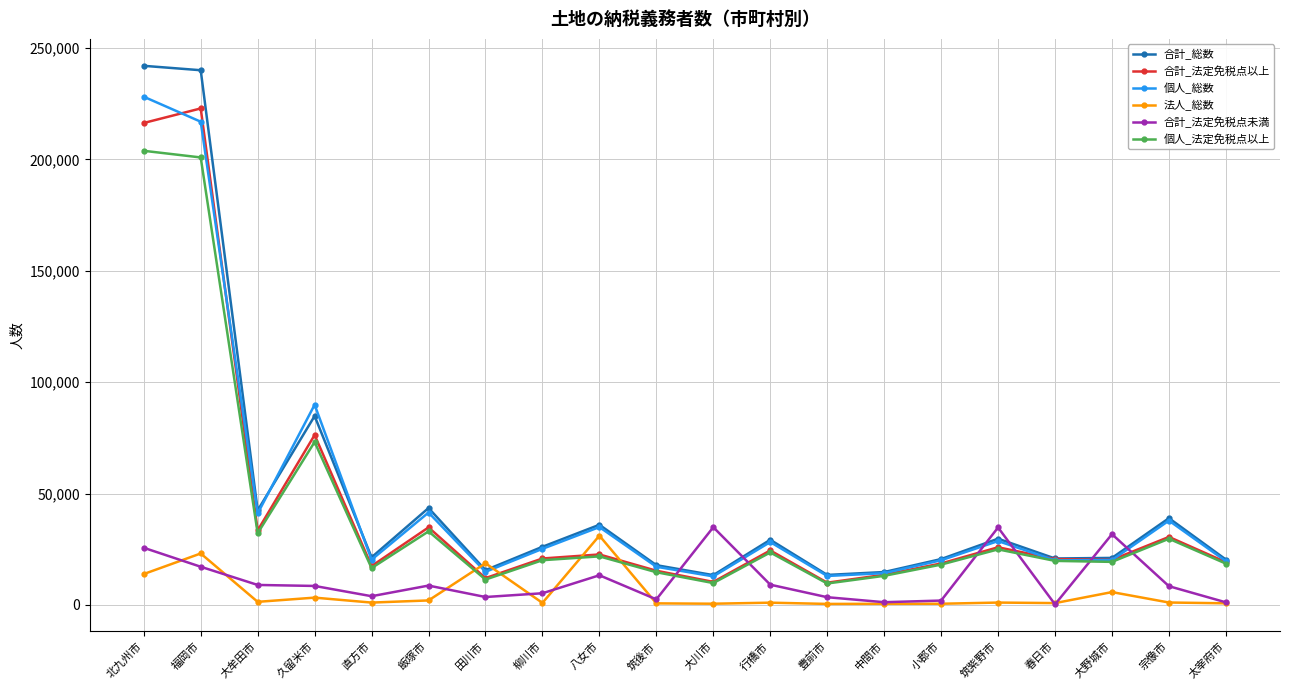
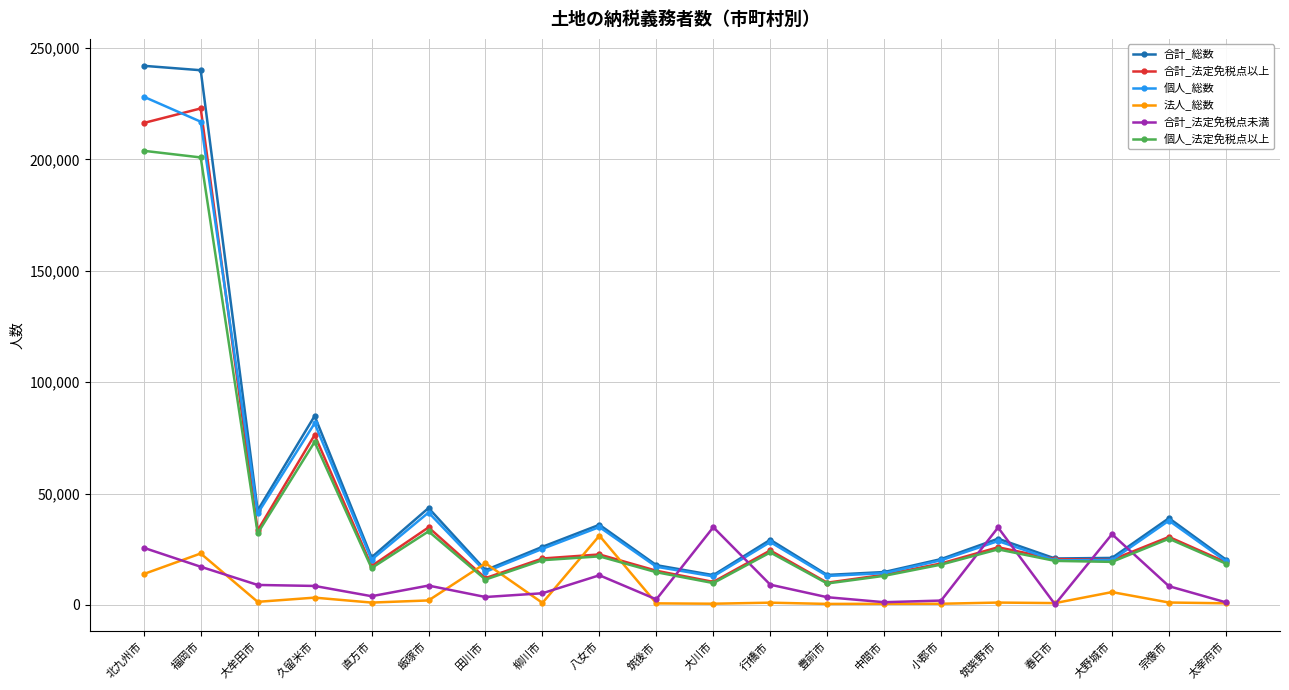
  {
    "合計_総数": {
      "北九州市": "242,000",
      "福岡市": "240,000",
      "大牟田市": "42,000",
      "久留米市": "85,000",
      "飯塚市": "44,000"
    },
    "合計_法定免税点以上": {
      "北九州市": "216,000",
      "福岡市": "223,000",
      "大牟田市": "33,000",
      "久留米市": "76,000",
      "飯塚市": "35,000"
    },
    "個人_総数": {
      "北九州市": "228,000",
      "福岡市": "217,000",
      "大牟田市": "41,000",
-     "久留米市": "90,000",
+     "久留米市": "82,000",
      "飯塚市": "41,000"
    },
    "法人_総数": {
      "北九州市": "14,000",
      "福岡市": "23,000",
      "大牟田市": "1,000",
      "久留米市": "3,000",
      "直方市": "1,000",
      "飯塚市": "2,000",
      "田川市": "19,000",
      "柳川市": "1,000",
      "八女市": "31,000",
      "筑後市": "1,000",
      "大川市": "1,000",
      "行橋市": "1,000",
      "豊前市": "0",
      "小郡市": "1,000",
      "筑紫野市": "1,000",
      "大野城市": "6,000",
      "宗像市": "1,000"
    },
    "合計_法定免税点未満": {
      "北九州市": "26,000",
      "福岡市": "17,000",
      "大牟田市": "9,000",
      "久留米市": "9,000",
      "直方市": "4,000",
      "飯塚市": "9,000",
      "田川市": "4,000",
      "柳川市": "5,000",
      "八女市": "13,000",
      "筑後市": "3,000",
      "大川市": "35,000",
      "行橋市": "9,000",
      "豊前市": "3,000",
      "小郡市": "2,000",
      "筑紫野市": "35,000",
      "大野城市": "32,000",
      "宗像市": "8,000"
    },
    "個人_法定免税点以上": {
      "北九州市": "204,000",
      "福岡市": "201,000",
      "大牟田市": "32,000",
      "久留米市": "73,000",
      "飯塚市": "33,000"
    }
  }
